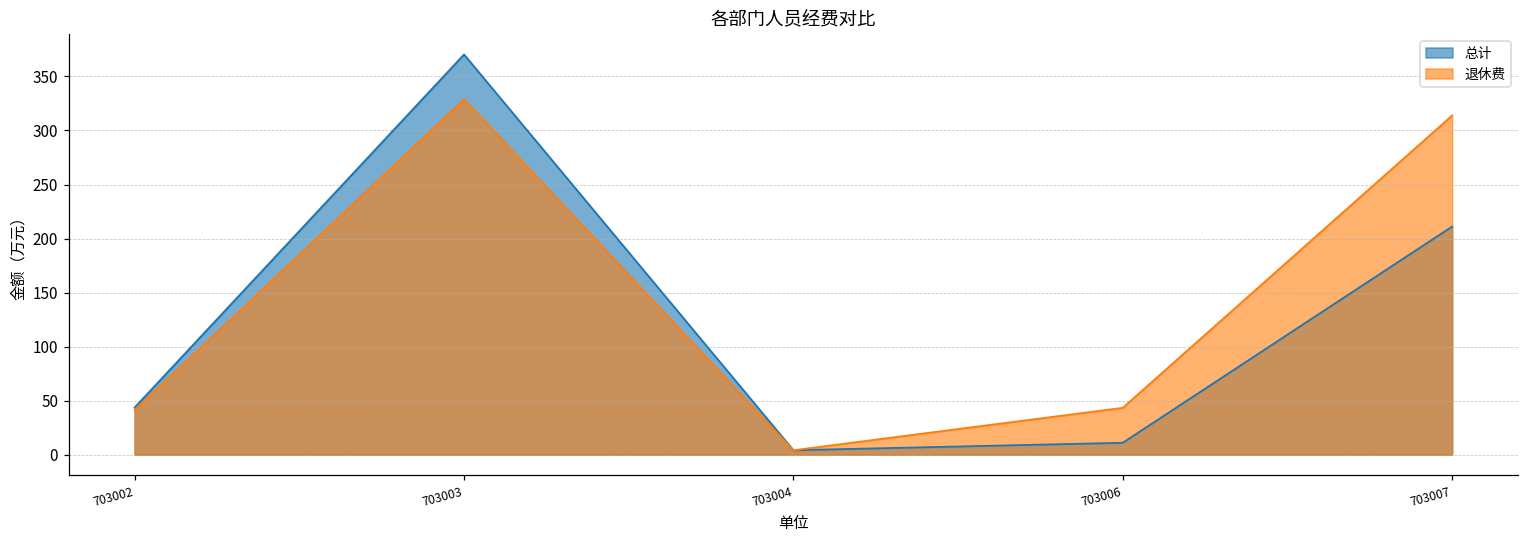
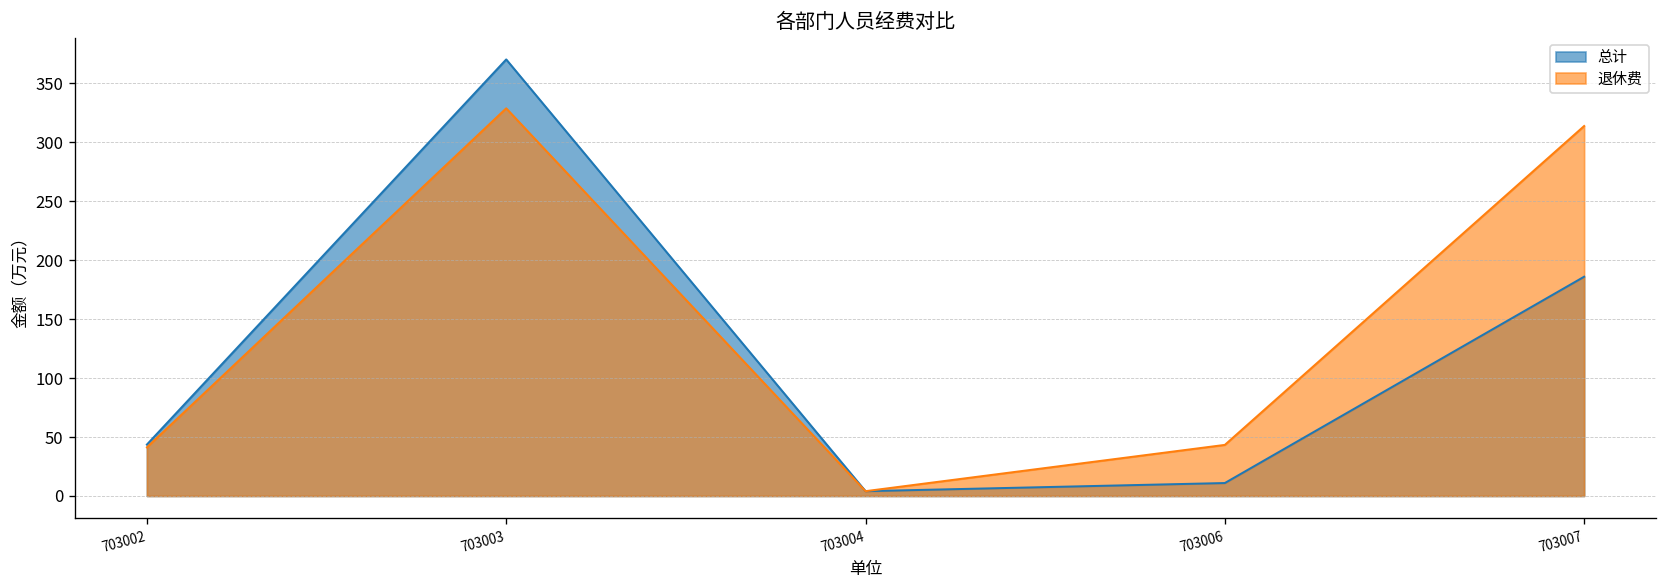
  {
    "总计": {
      "703003": 370,
      "703006": 10,
-     "703007": 210
+     "703007": 190
    },
    "退休费": {
      "703003": 330,
      "703006": 40,
      "703007": 310
    }
  }
